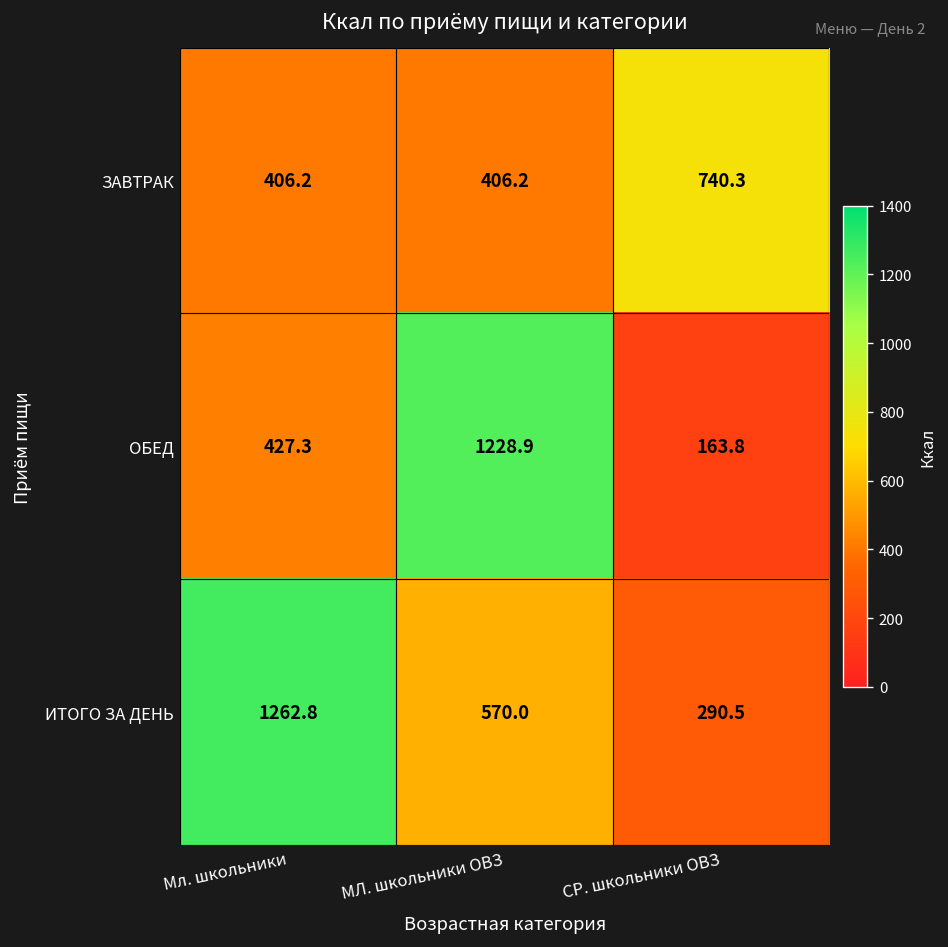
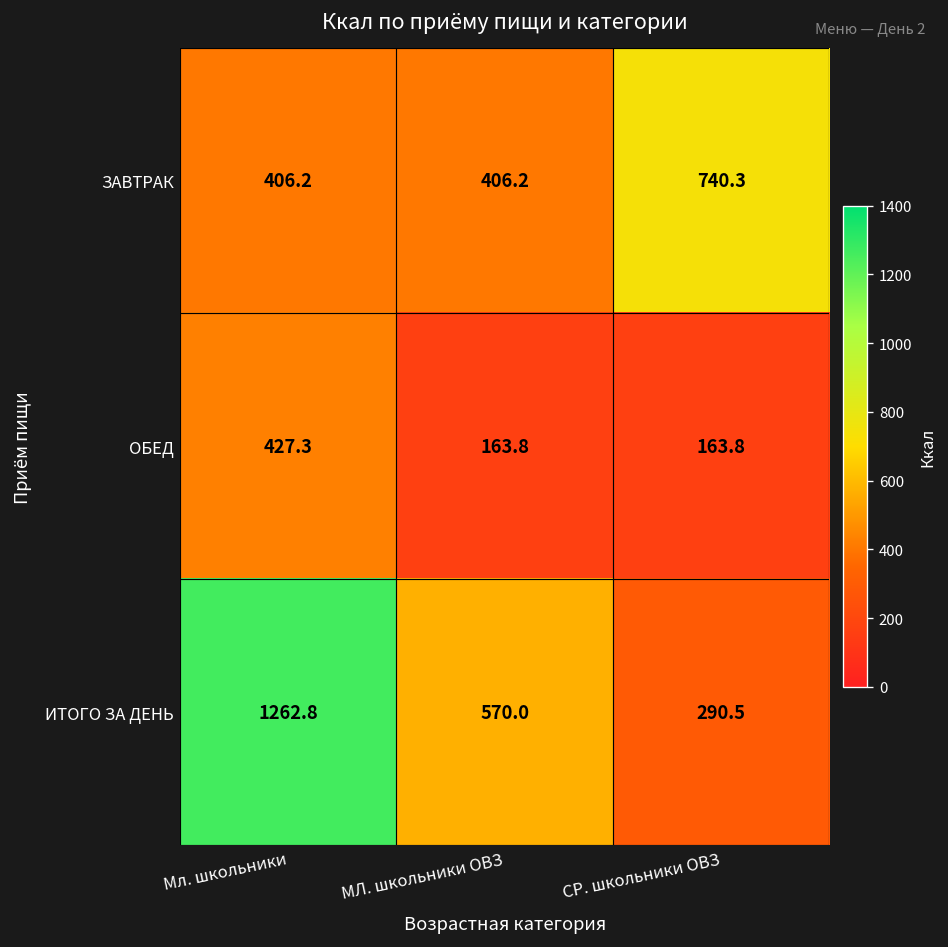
  {
    "ЗАВТРАК": {
      "Мл. школьники": 406.2,
      "МЛ. школьники ОВЗ": 406.2,
      "СР. школьники ОВЗ": 740.3
    },
    "ОБЕД": {
      "Мл. школьники": 427.3,
-     "МЛ. школьники ОВЗ": 1228.9,
+     "МЛ. школьники ОВЗ": 163.8,
      "СР. школьники ОВЗ": 163.8
    },
    "ИТОГО ЗА ДЕНЬ": {
      "Мл. школьники": 1262.8,
      "МЛ. школьники ОВЗ": 570.0,
      "СР. школьники ОВЗ": 290.5
    }
  }
